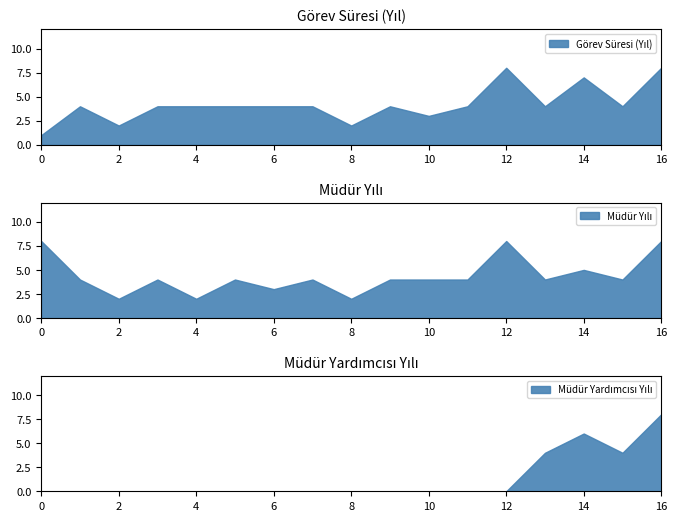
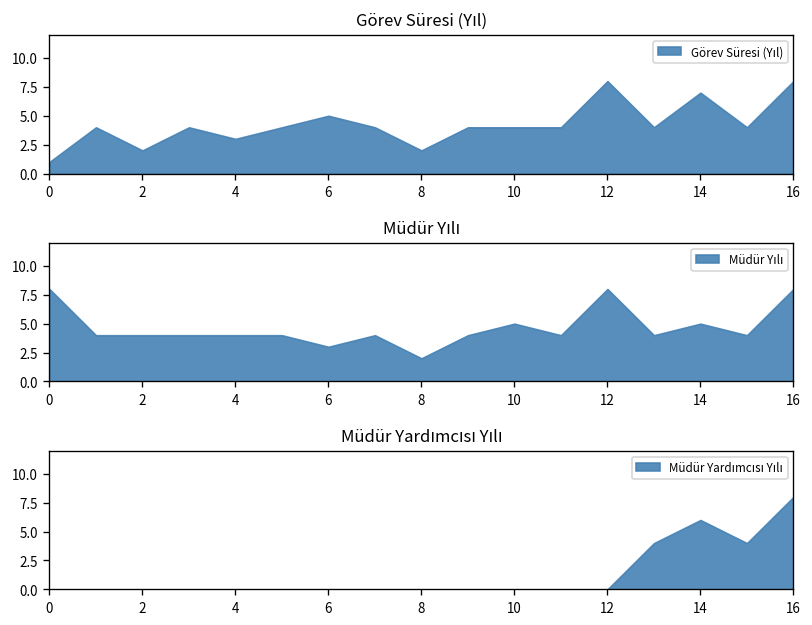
  {
    "Görev Süresi (Yıl)": {
      "0": 1,
      "2": 2,
-     "4": 4,
-     "6": 4,
+     "4": 3,
+     "6": 5,
      "8": 2,
-     "10": 3,
+     "10": 4,
      "12": 8,
      "14": 7,
      "16": 8
    },
    "Müdür Yılı": {
      "0": 8,
-     "2": 2,
-     "4": 2,
+     "2": 4,
+     "4": 4,
      "6": 3,
      "8": 2,
-     "10": 4,
+     "10": 5,
      "12": 8,
      "14": 5,
      "16": 8
    },
    "Müdür Yardımcısı Yılı": {
      "0": 0,
      "2": 0,
      "4": 0,
      "6": 0,
      "8": 0,
      "10": 0,
      "12": 0,
      "14": 6,
      "16": 8
    }
  }
